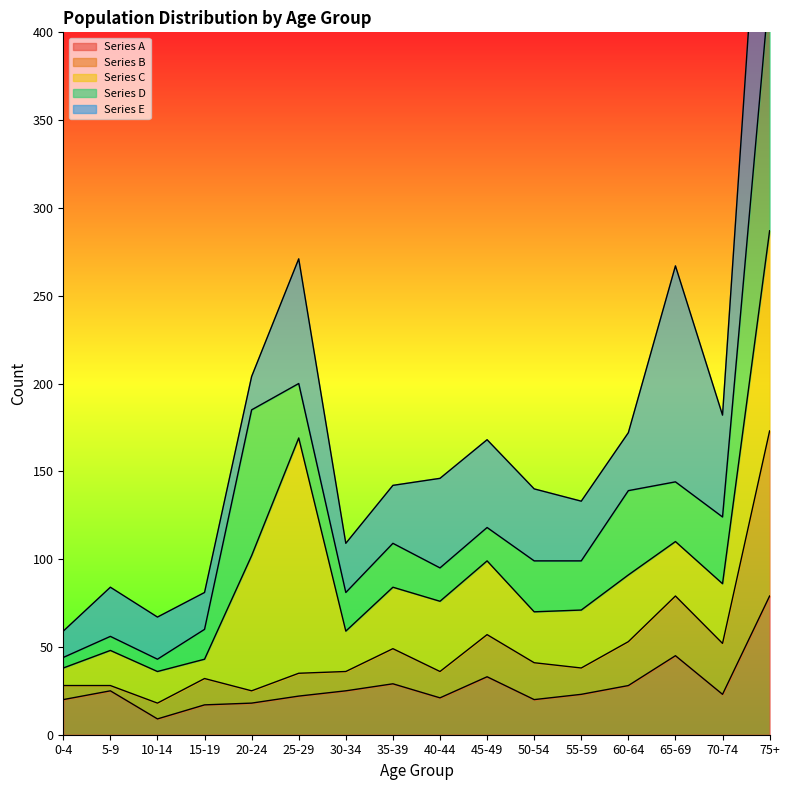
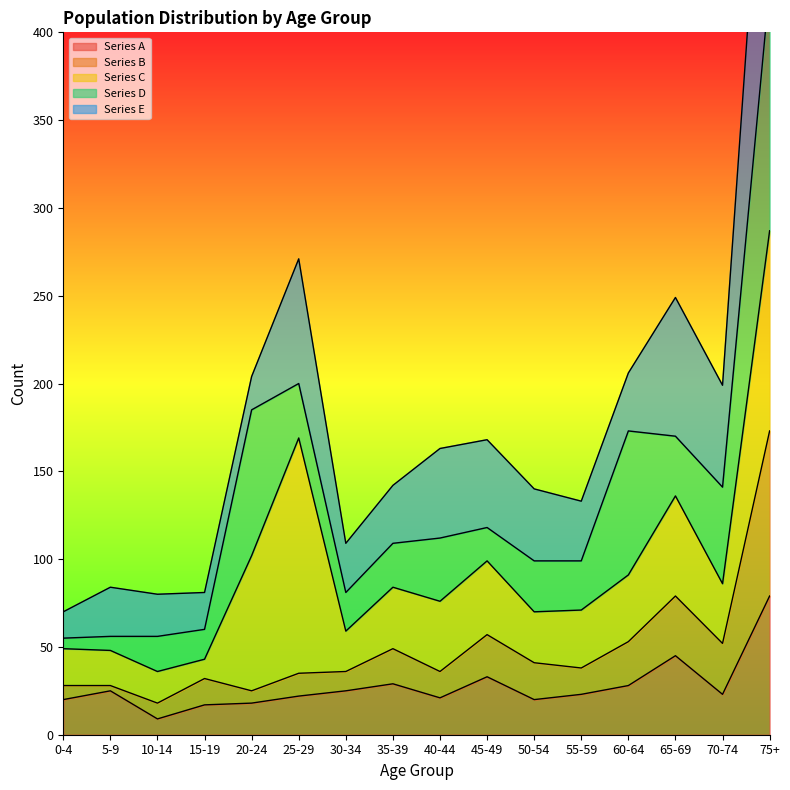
  {
    "Series C": {
-     "0-4": 10,
+     "0-4": 21,
      "5-9": 20,
      "10-14": 18,
      "15-19": 11,
      "20-24": 77,
      "25-29": 134,
      "30-34": 23,
      "35-39": 35,
      "40-44": 40,
      "45-49": 42,
      "50-54": 29,
      "55-59": 33,
      "60-64": 38,
-     "65-69": 31,
+     "65-69": 57,
      "70-74": 34,
      "75+": 114
    },
    "Series D": {
      "0-4": 6,
      "5-9": 8,
-     "10-14": 7,
+     "10-14": 20,
      "15-19": 17,
      "20-24": 83,
      "25-29": 31,
      "30-34": 22,
      "35-39": 25,
-     "40-44": 19,
+     "40-44": 36,
      "45-49": 19,
      "50-54": 29,
      "55-59": 28,
-     "60-64": 48,
+     "60-64": 82,
      "65-69": 34,
-     "70-74": 38
+     "70-74": 55
    },
    "Series E": {
      "0-4": 15,
      "5-9": 28,
      "10-14": 24,
      "15-19": 21,
      "20-24": 19,
      "25-29": 71,
      "30-34": 28,
      "35-39": 33,
      "40-44": 51,
      "45-49": 50,
      "50-54": 41,
      "55-59": 34,
      "60-64": 33,
-     "65-69": 123,
+     "65-69": 79,
      "70-74": 58
    }
  }
